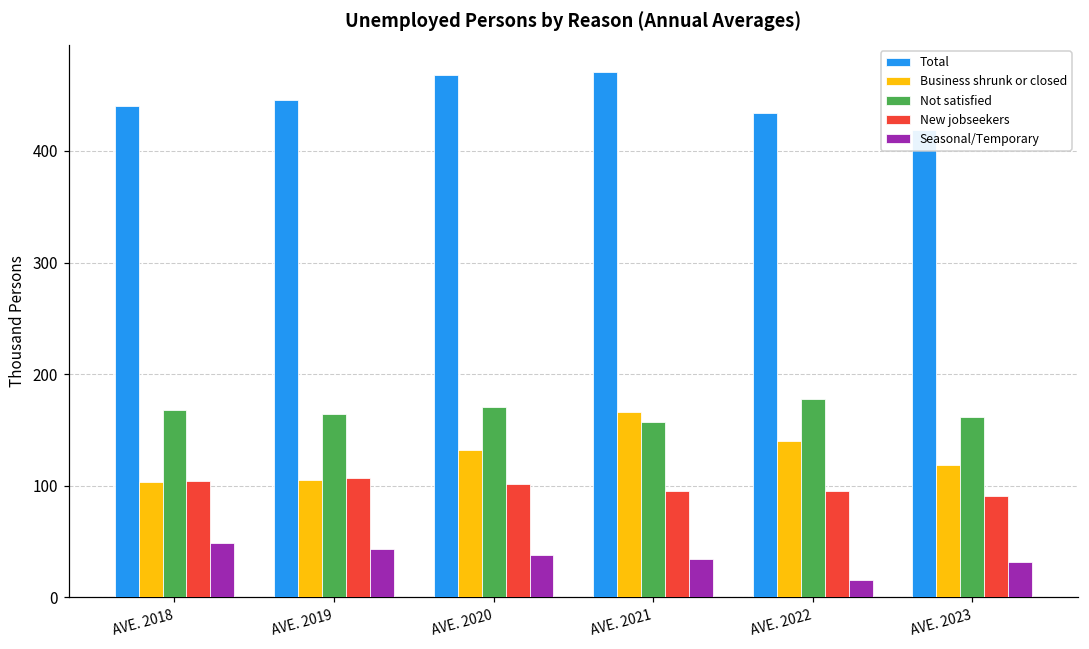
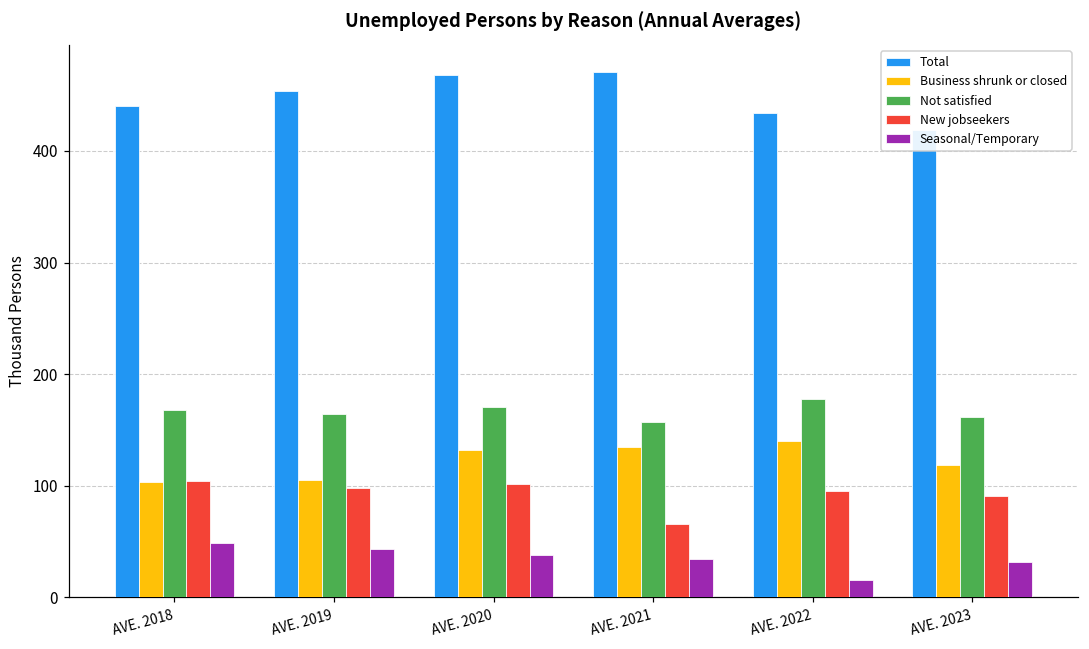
  {
    "Total": {
      "AVE. 2018": 440,
-     "AVE. 2019": 446,
+     "AVE. 2019": 454,
      "AVE. 2020": 468,
      "AVE. 2021": 471,
      "AVE. 2022": 434
    },
    "Business shrunk or closed": {
      "AVE. 2018": 103,
      "AVE. 2019": 105,
      "AVE. 2020": 132,
-     "AVE. 2021": 166,
+     "AVE. 2021": 135,
      "AVE. 2022": 140,
      "AVE. 2023": 119
    },
    "Not satisfied": {
      "AVE. 2018": 168,
      "AVE. 2019": 164,
      "AVE. 2020": 171,
      "AVE. 2021": 157,
      "AVE. 2022": 178,
      "AVE. 2023": 162
    },
    "New jobseekers": {
      "AVE. 2018": 104,
-     "AVE. 2019": 107,
+     "AVE. 2019": 98,
      "AVE. 2020": 102,
-     "AVE. 2021": 95,
+     "AVE. 2021": 66,
      "AVE. 2022": 95,
      "AVE. 2023": 91
    },
    "Seasonal/Temporary": {
      "AVE. 2018": 49,
      "AVE. 2019": 43,
      "AVE. 2020": 38,
      "AVE. 2021": 34,
      "AVE. 2022": 16,
      "AVE. 2023": 32
    }
  }
